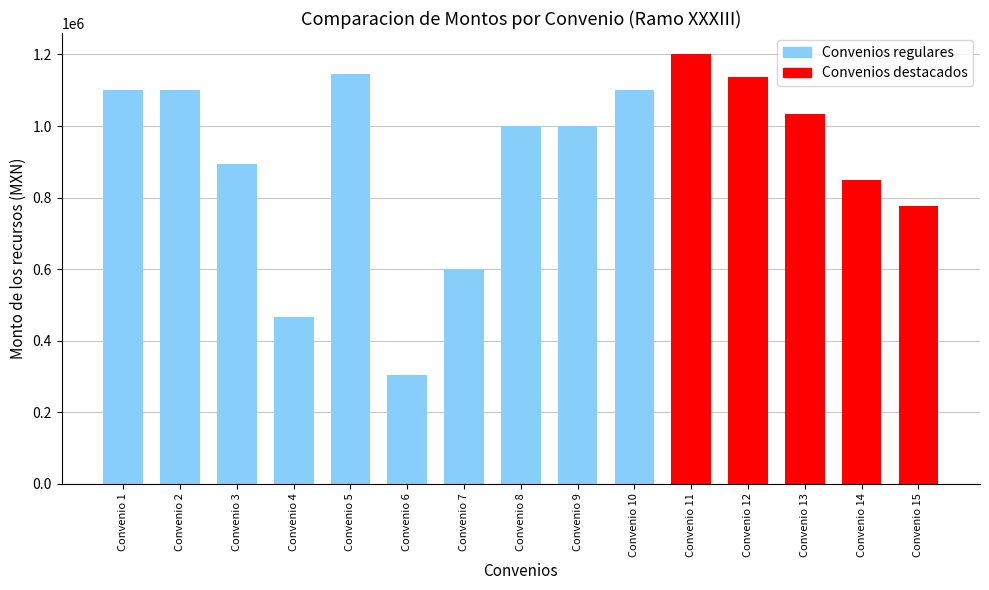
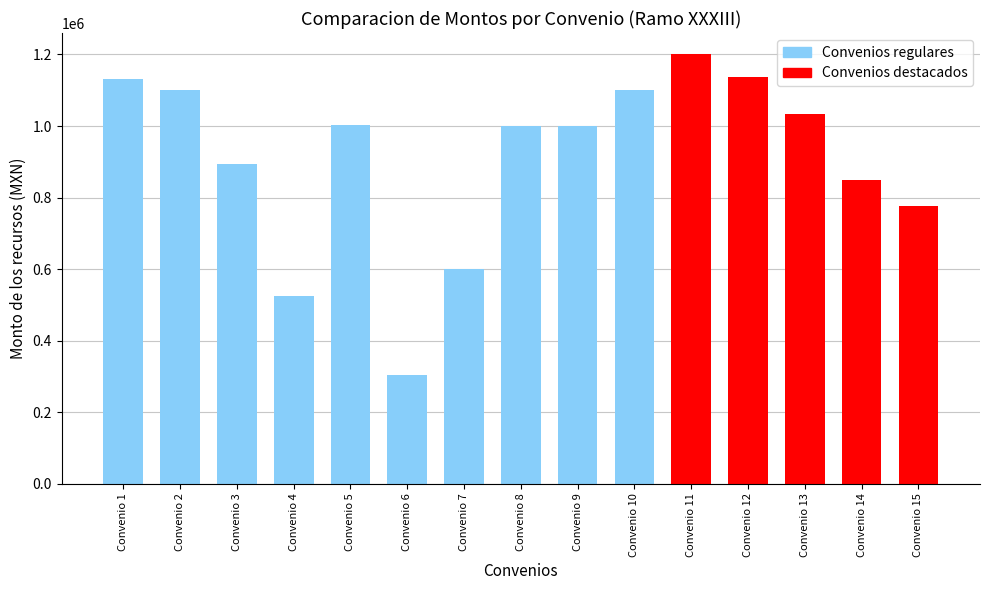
  {
-   "Convenio 1": 1100000,
+   "Convenio 1": 1130000,
    "Convenio 2": 1100000,
    "Convenio 3": 890000,
-   "Convenio 4": 470000,
-   "Convenio 5": 1150000,
+   "Convenio 4": 530000,
+   "Convenio 5": 1000000,
    "Convenio 6": 300000,
    "Convenio 7": 600000,
    "Convenio 8": 1000000,
    "Convenio 9": 1000000,
    "Convenio 10": 1100000,
    "Convenio 11": 1200000,
    "Convenio 12": 1140000,
    "Convenio 13": 1030000,
    "Convenio 14": 850000,
    "Convenio 15": 780000
  }
